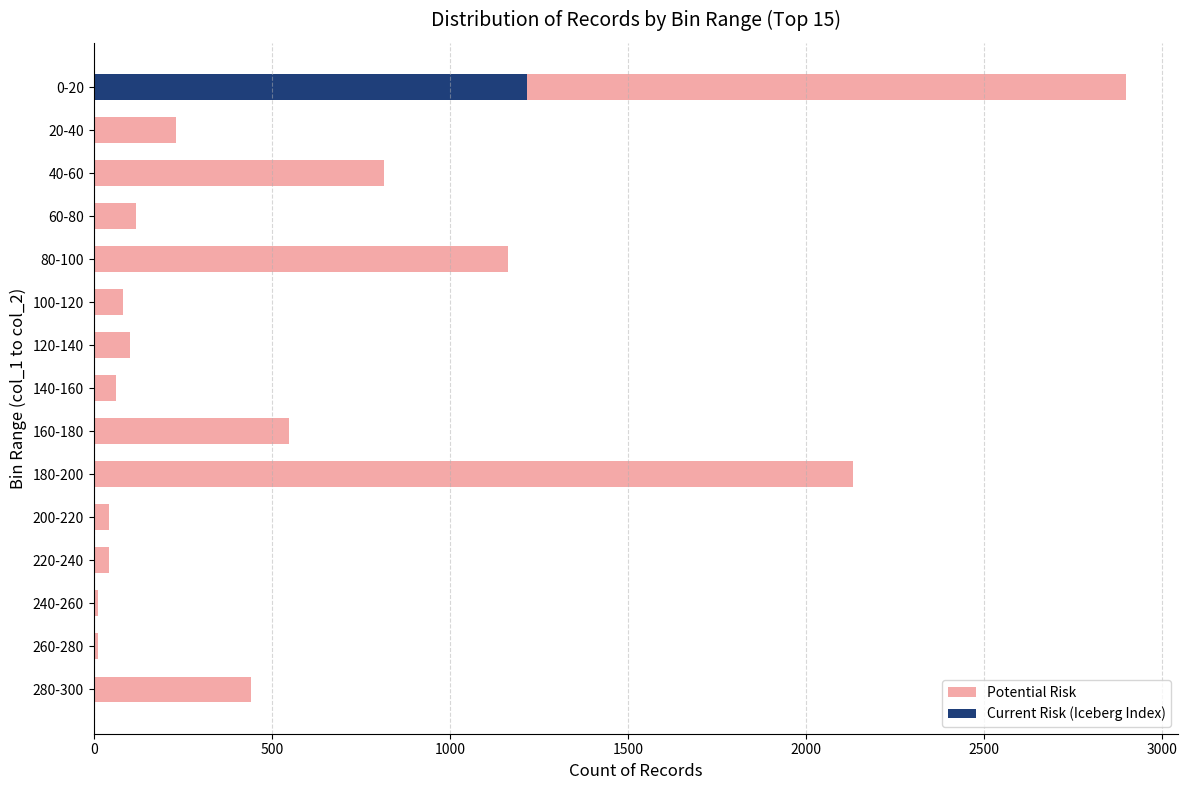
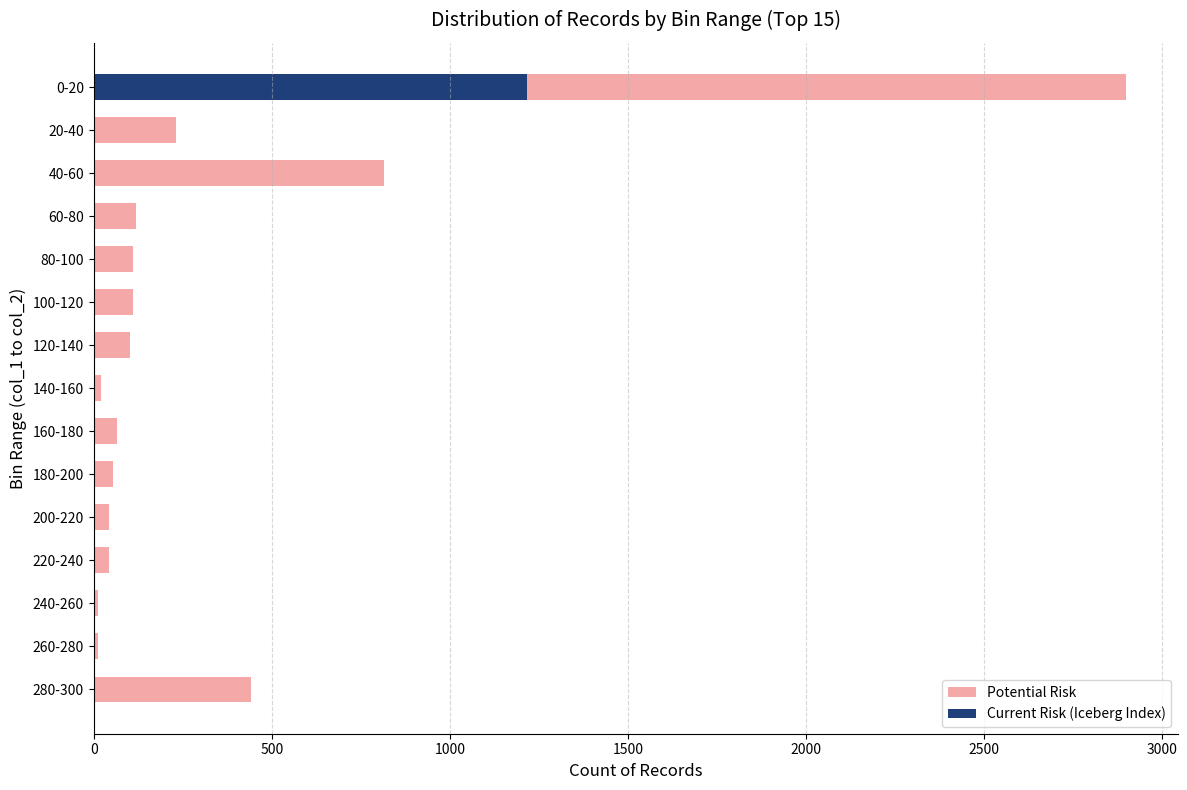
  {
    "Potential Risk": {
      "0-20": 2900,
      "20-40": 230,
      "40-60": 810,
      "60-80": 120,
-     "80-100": 1160,
-     "100-120": 80,
+     "80-100": 110,
+     "100-120": 110,
      "120-140": 100,
-     "140-160": 60,
-     "160-180": 550,
-     "180-200": 2130,
+     "140-160": 20,
+     "160-180": 70,
+     "180-200": 60,
      "200-220": 40,
      "220-240": 40,
      "240-260": 10,
      "260-280": 10,
      "280-300": 440
    }
  }
